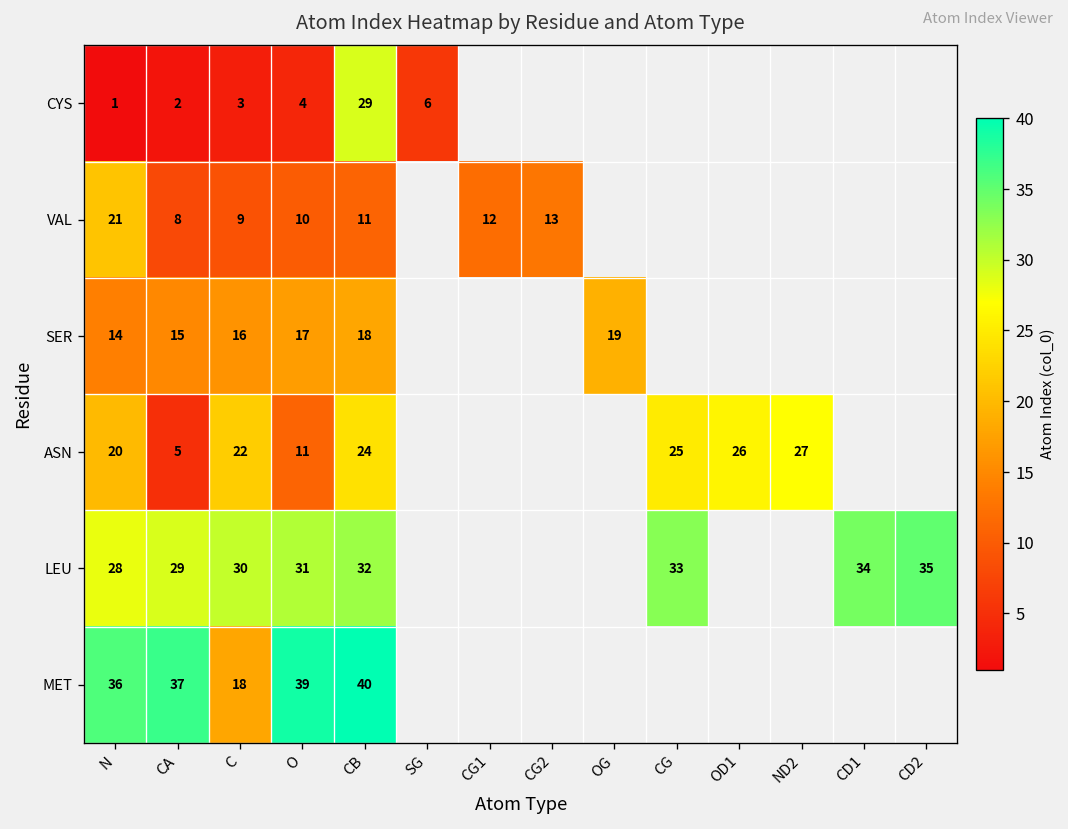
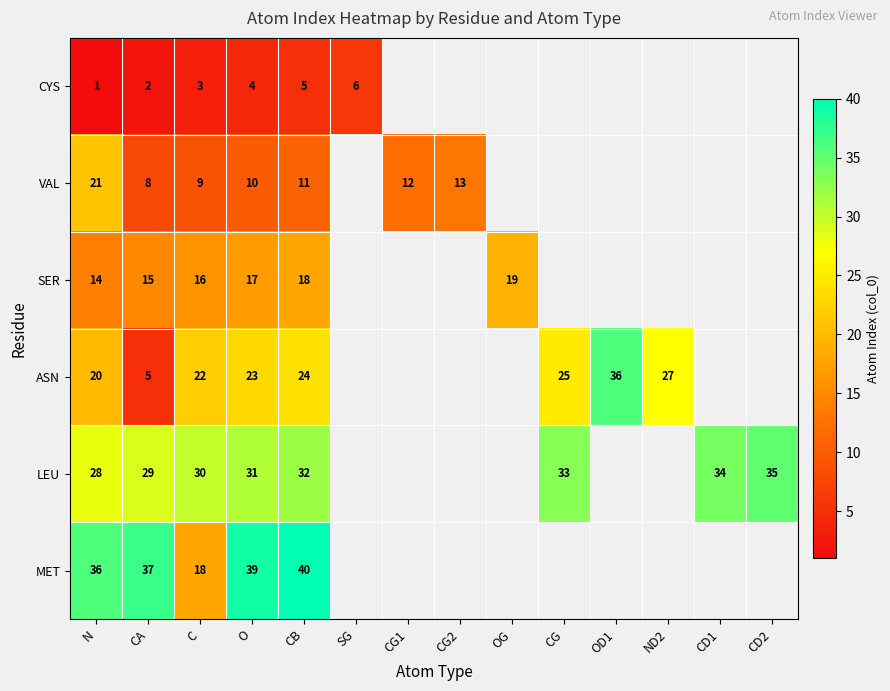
  {
    "CYS": {
      "N": 1,
      "CA": 2,
      "C": 3,
      "O": 4,
-     "CB": 29,
+     "CB": 5,
      "SG": 6
    },
    "VAL": {
      "N": 21,
      "CA": 8,
      "C": 9,
      "O": 10,
      "CB": 11,
      "CG1": 12,
      "CG2": 13
    },
    "SER": {
      "N": 14,
      "CA": 15,
      "C": 16,
      "O": 17,
      "CB": 18,
      "OG": 19
    },
    "ASN": {
      "N": 20,
      "CA": 5,
      "C": 22,
-     "O": 11,
+     "O": 23,
      "CB": 24,
      "CG": 25,
-     "OD1": 26,
+     "OD1": 36,
      "ND2": 27
    },
    "LEU": {
      "N": 28,
      "CA": 29,
      "C": 30,
      "O": 31,
      "CB": 32,
      "CG": 33,
      "CD1": 34,
      "CD2": 35
    },
    "MET": {
      "N": 36,
      "CA": 37,
      "C": 18,
      "O": 39,
      "CB": 40
    }
  }
